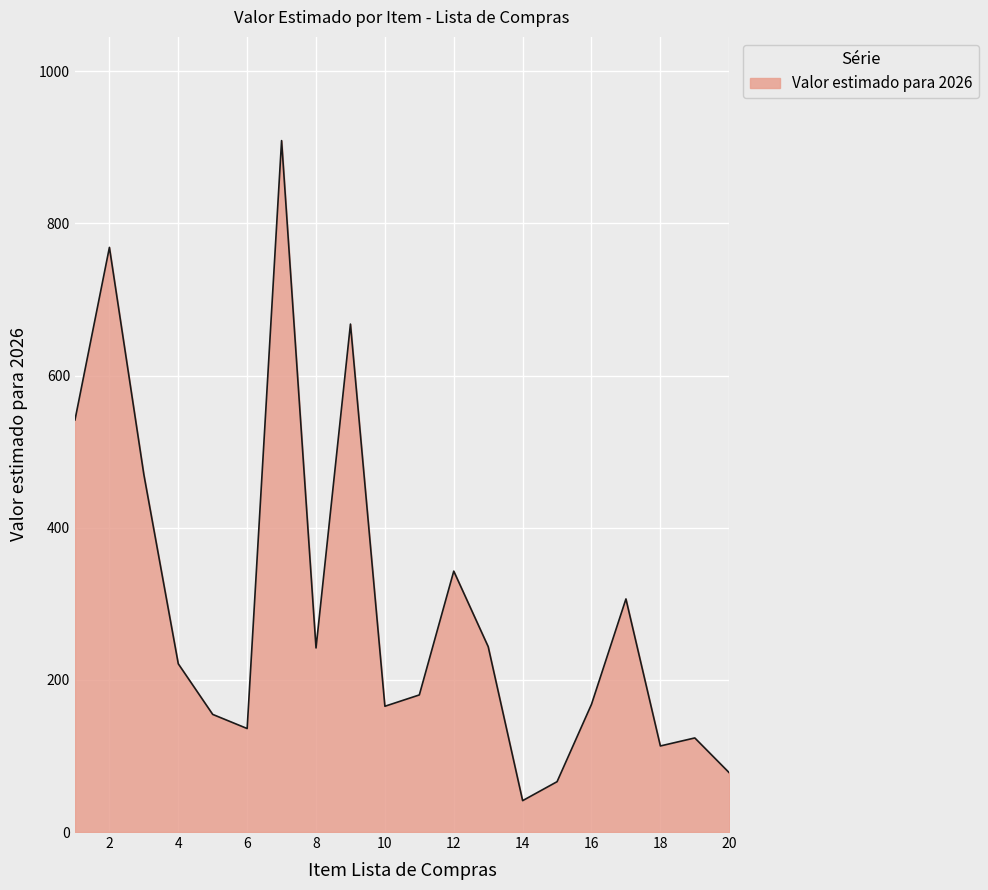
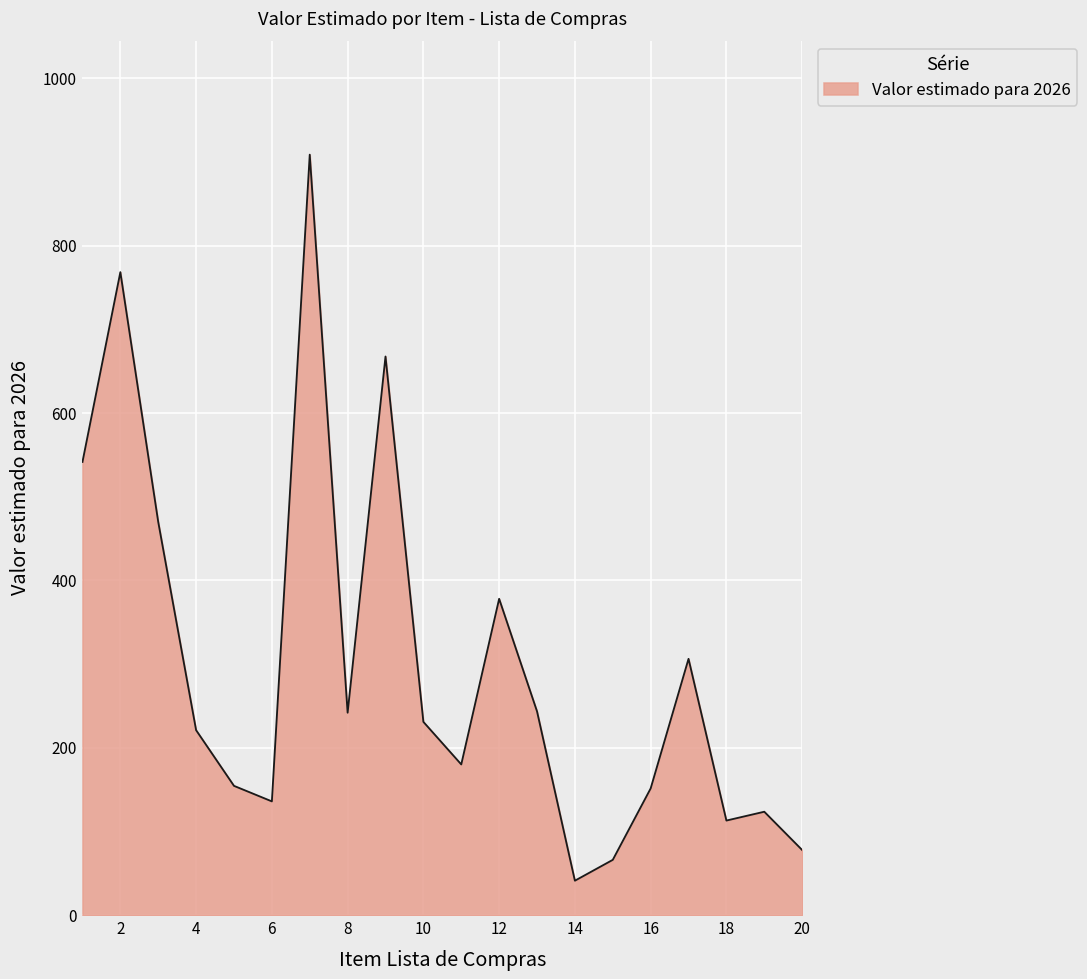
  {
    "2": 770,
    "4": 220,
    "6": 140,
    "8": 240,
-   "10": 170,
-   "12": 340,
+   "10": 230,
+   "12": 380,
    "14": 40,
-   "16": 170,
+   "16": 150,
    "18": 110,
    "20": 80
  }
